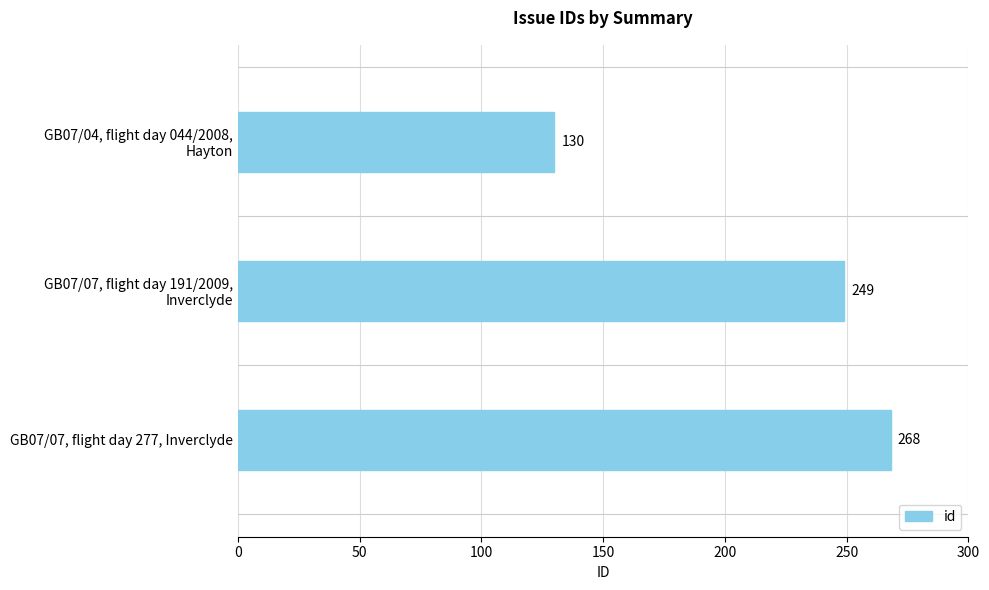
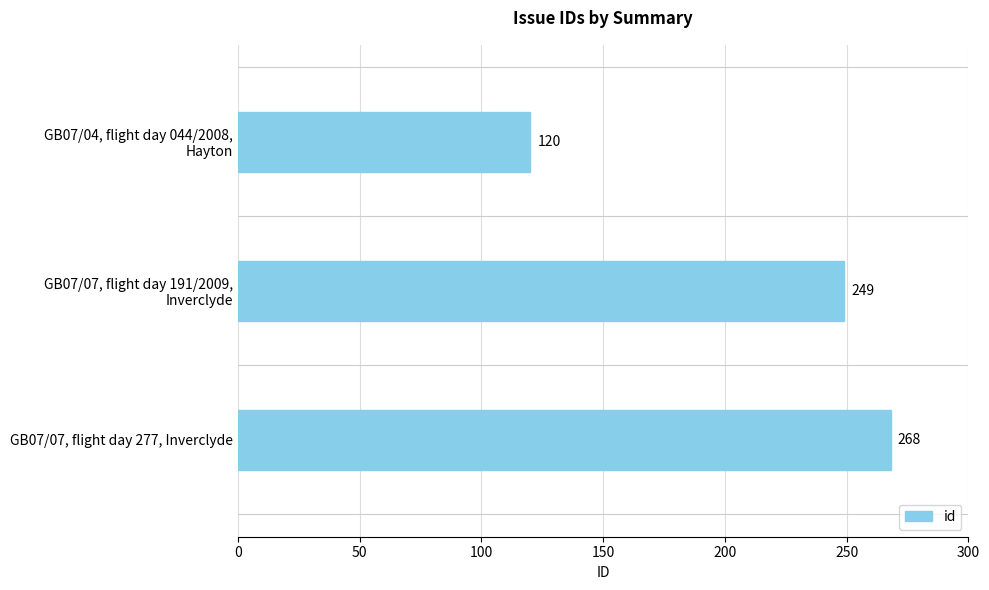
  {
-   "GB07/04, flight day 044/2008, Hayton": 130,
+   "GB07/04, flight day 044/2008, Hayton": 120,
    "GB07/07, flight day 191/2009, Inverclyde": 249,
    "GB07/07, flight day 277, Inverclyde": 268
  }
